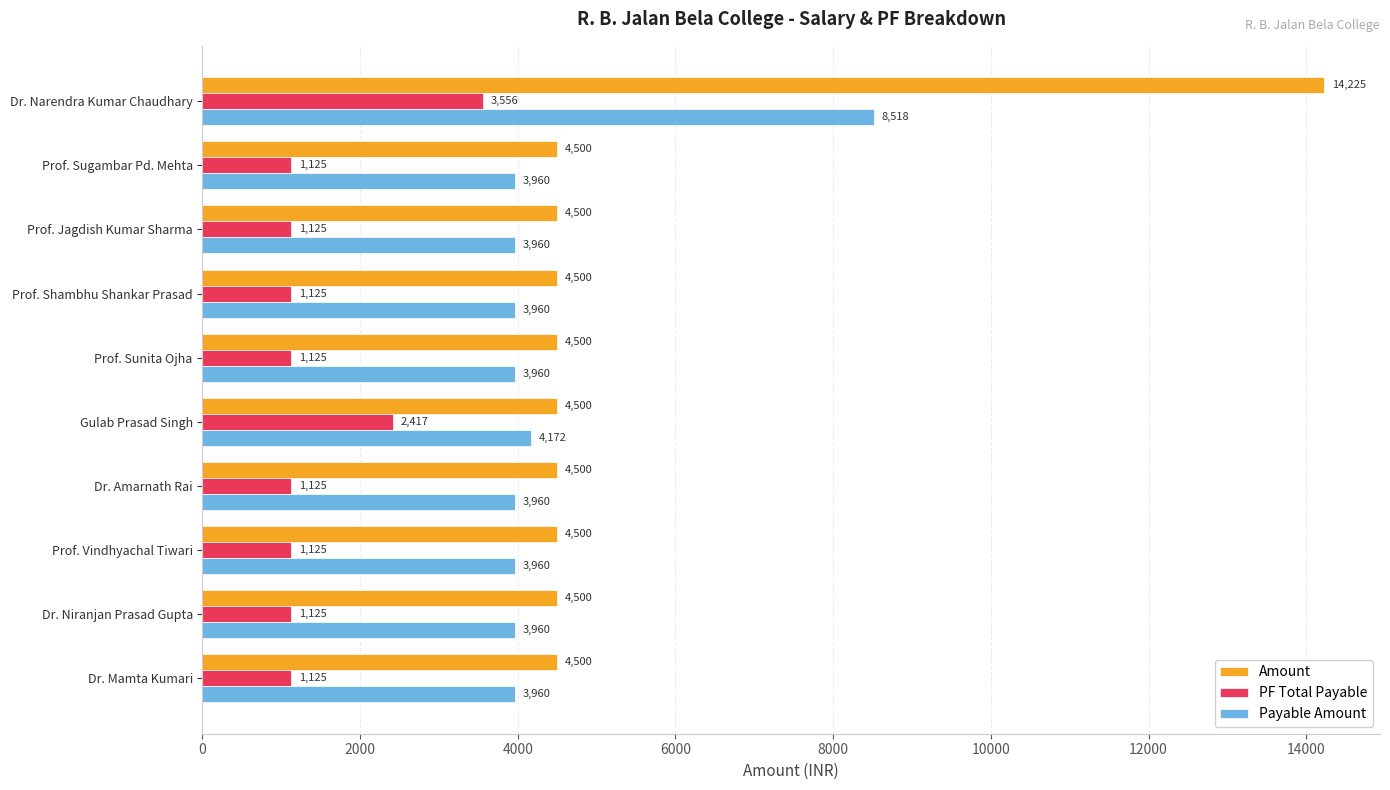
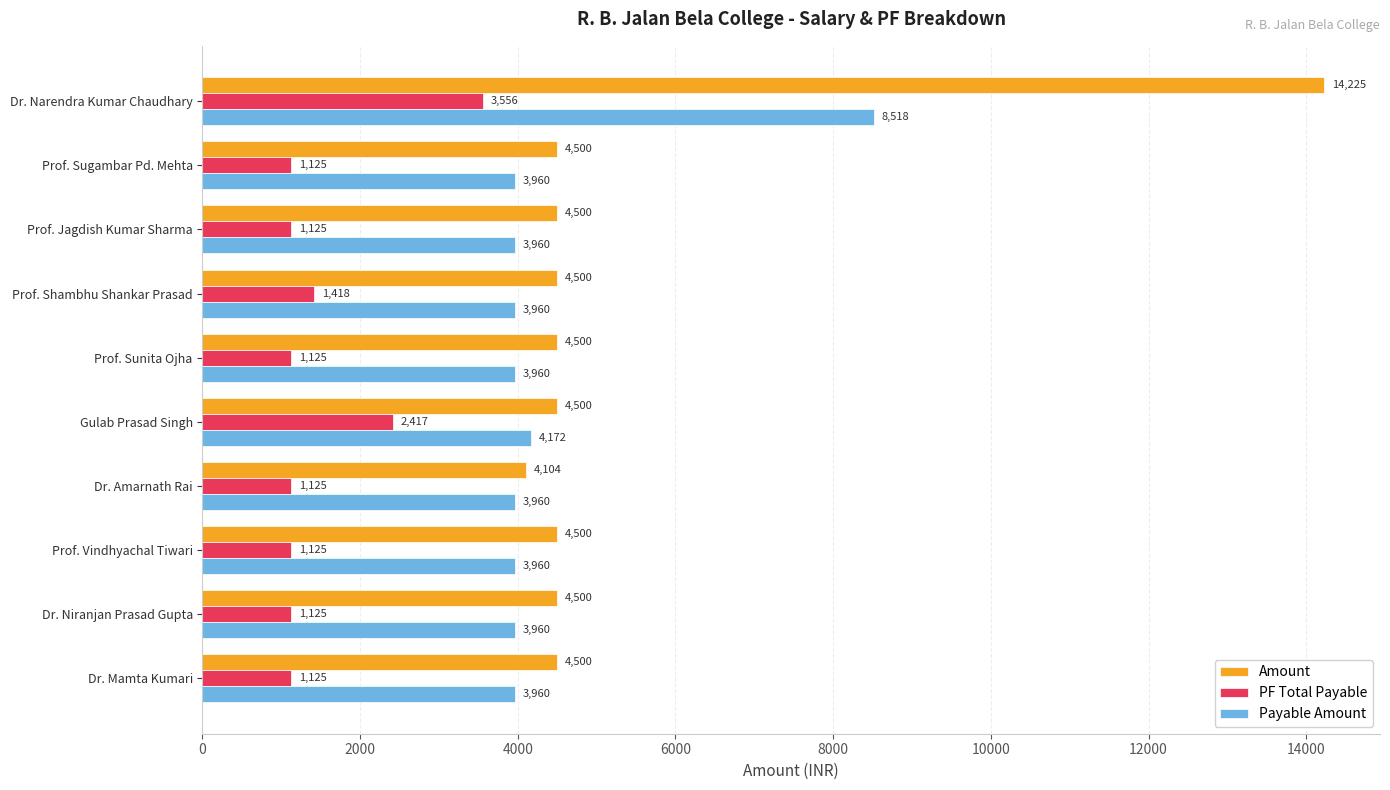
  {
    "Amount": {
      "Dr. Narendra Kumar Chaudhary": "14,225",
      "Prof. Sugambar Pd. Mehta": "4,500",
      "Prof. Jagdish Kumar Sharma": "4,500",
      "Prof. Shambhu Shankar Prasad": "4,500",
      "Prof. Sunita Ojha": "4,500",
      "Gulab Prasad Singh": "4,500",
-     "Dr. Amarnath Rai": "4,500",
+     "Dr. Amarnath Rai": "4,104",
      "Prof. Vindhyachal Tiwari": "4,500",
      "Dr. Niranjan Prasad Gupta": "4,500",
      "Dr. Mamta Kumari": "4,500"
    },
    "PF Total Payable": {
      "Dr. Narendra Kumar Chaudhary": "3,556",
      "Prof. Sugambar Pd. Mehta": "1,125",
      "Prof. Jagdish Kumar Sharma": "1,125",
-     "Prof. Shambhu Shankar Prasad": "1,125",
+     "Prof. Shambhu Shankar Prasad": "1,418",
      "Prof. Sunita Ojha": "1,125",
      "Gulab Prasad Singh": "2,417",
      "Dr. Amarnath Rai": "1,125",
      "Prof. Vindhyachal Tiwari": "1,125",
      "Dr. Niranjan Prasad Gupta": "1,125",
      "Dr. Mamta Kumari": "1,125"
    },
    "Payable Amount": {
      "Dr. Narendra Kumar Chaudhary": "8,518",
      "Prof. Sugambar Pd. Mehta": "3,960",
      "Prof. Jagdish Kumar Sharma": "3,960",
      "Prof. Shambhu Shankar Prasad": "3,960",
      "Prof. Sunita Ojha": "3,960",
      "Gulab Prasad Singh": "4,172",
      "Dr. Amarnath Rai": "3,960",
      "Prof. Vindhyachal Tiwari": "3,960",
      "Dr. Niranjan Prasad Gupta": "3,960",
      "Dr. Mamta Kumari": "3,960"
    }
  }
